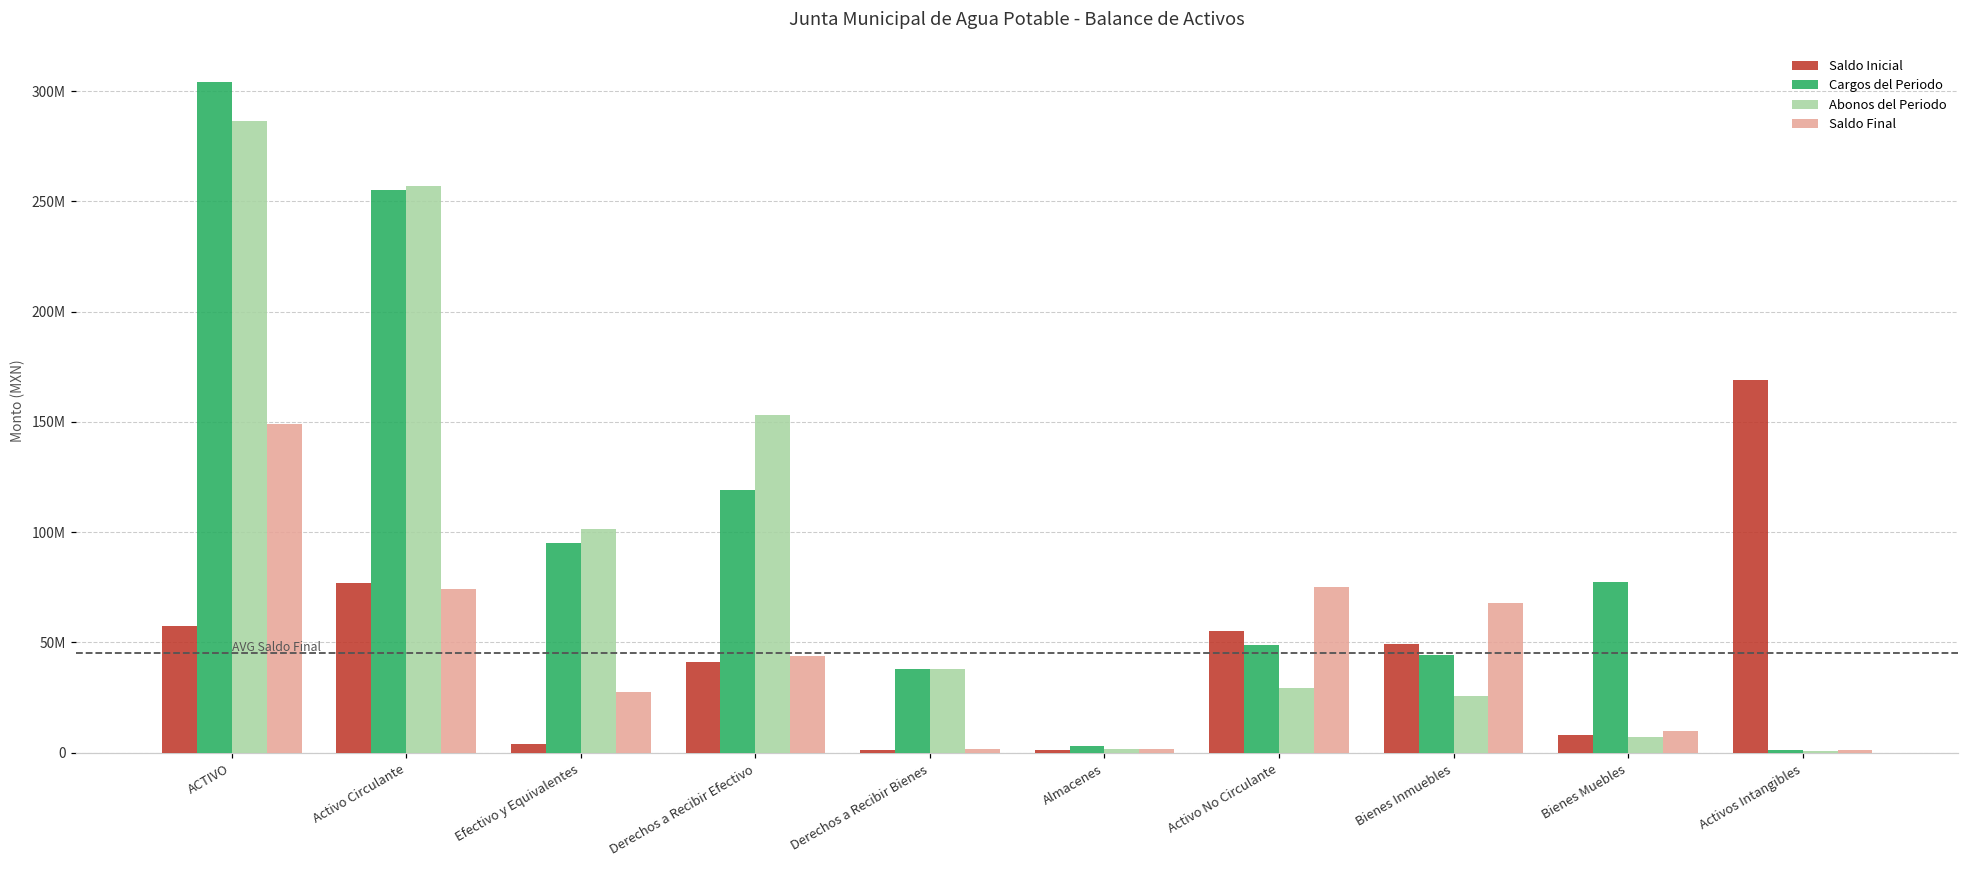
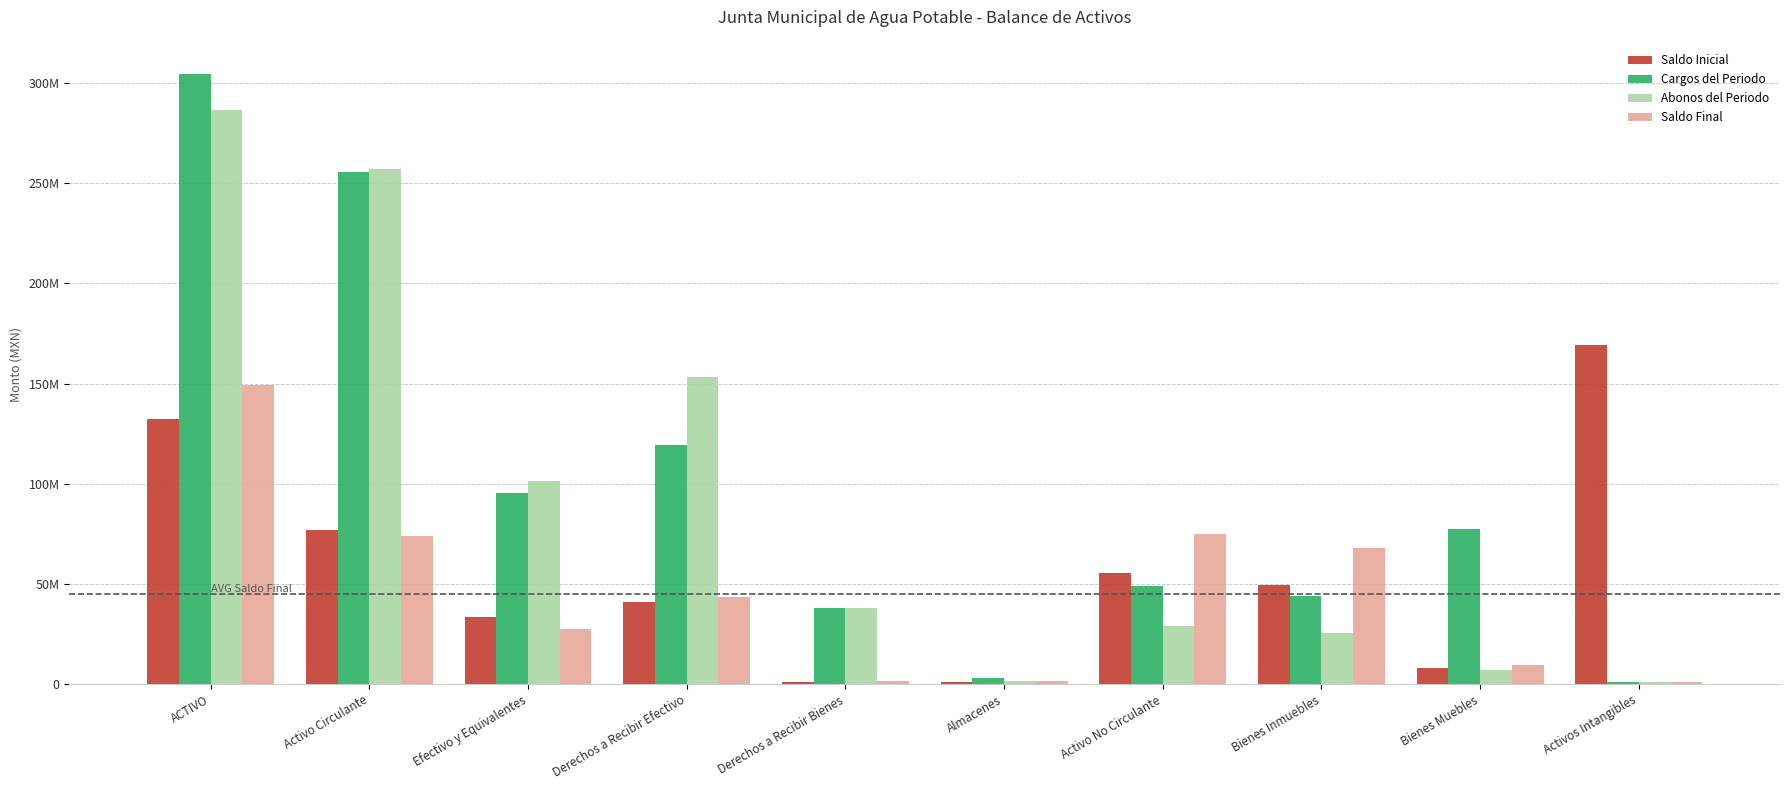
  {
    "Saldo Inicial": {
-     "ACTIVO": 57000000,
+     "ACTIVO": 132000000,
      "Activo Circulante": 77000000,
-     "Efectivo y Equivalentes": 4000000,
+     "Efectivo y Equivalentes": 34000000,
      "Derechos a Recibir Efectivo": 41000000,
      "Derechos a Recibir Bienes": 1000000,
      "Activo No Circulante": 55000000,
      "Bienes Inmuebles": 49000000,
      "Bienes Muebles": 8000000,
      "Activos Intangibles": 169000000
    },
    "Cargos del Periodo": {
      "ACTIVO": 304000000,
      "Activo Circulante": 255000000,
      "Efectivo y Equivalentes": 95000000,
      "Derechos a Recibir Efectivo": 119000000,
      "Derechos a Recibir Bienes": 38000000,
      "Almacenes": 3000000,
      "Activo No Circulante": 49000000,
      "Bienes Inmuebles": 44000000,
      "Bienes Muebles": 78000000
    },
    "Abonos del Periodo": {
      "ACTIVO": 286000000,
      "Activo Circulante": 257000000,
      "Efectivo y Equivalentes": 101000000,
      "Derechos a Recibir Efectivo": 153000000,
      "Derechos a Recibir Bienes": 38000000,
      "Almacenes": 1000000,
      "Activo No Circulante": 29000000,
      "Bienes Inmuebles": 26000000,
      "Bienes Muebles": 7000000
    },
    "Saldo Final": {
      "ACTIVO": 149000000,
      "Activo Circulante": 74000000,
      "Efectivo y Equivalentes": 27000000,
      "Derechos a Recibir Efectivo": 44000000,
      "Derechos a Recibir Bienes": 2000000,
      "Almacenes": 2000000,
      "Activo No Circulante": 75000000,
      "Bienes Inmuebles": 68000000,
      "Bienes Muebles": 10000000,
      "Activos Intangibles": 1000000
    }
  }
